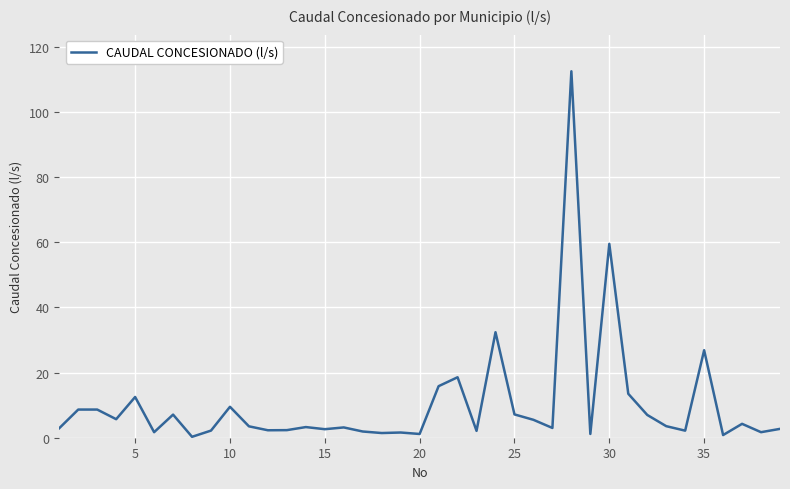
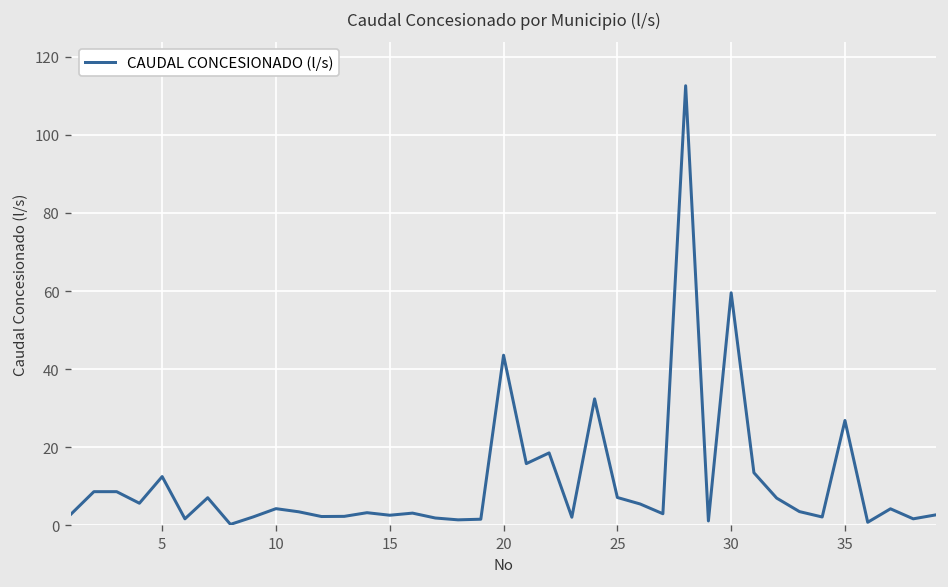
  {
    "5": 13,
-   "10": 10,
+   "10": 4,
    "15": 3,
-   "20": 1,
+   "20": 44,
    "25": 7,
    "30": 60,
    "35": 27
  }
